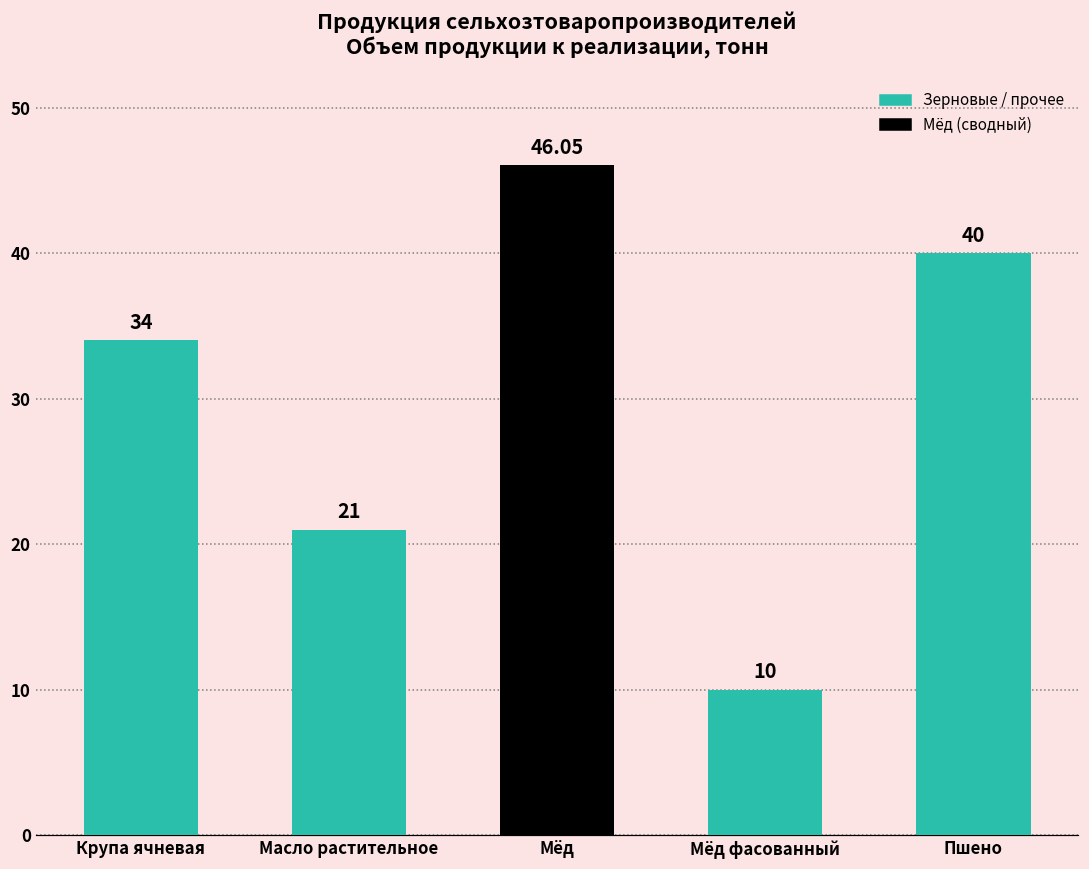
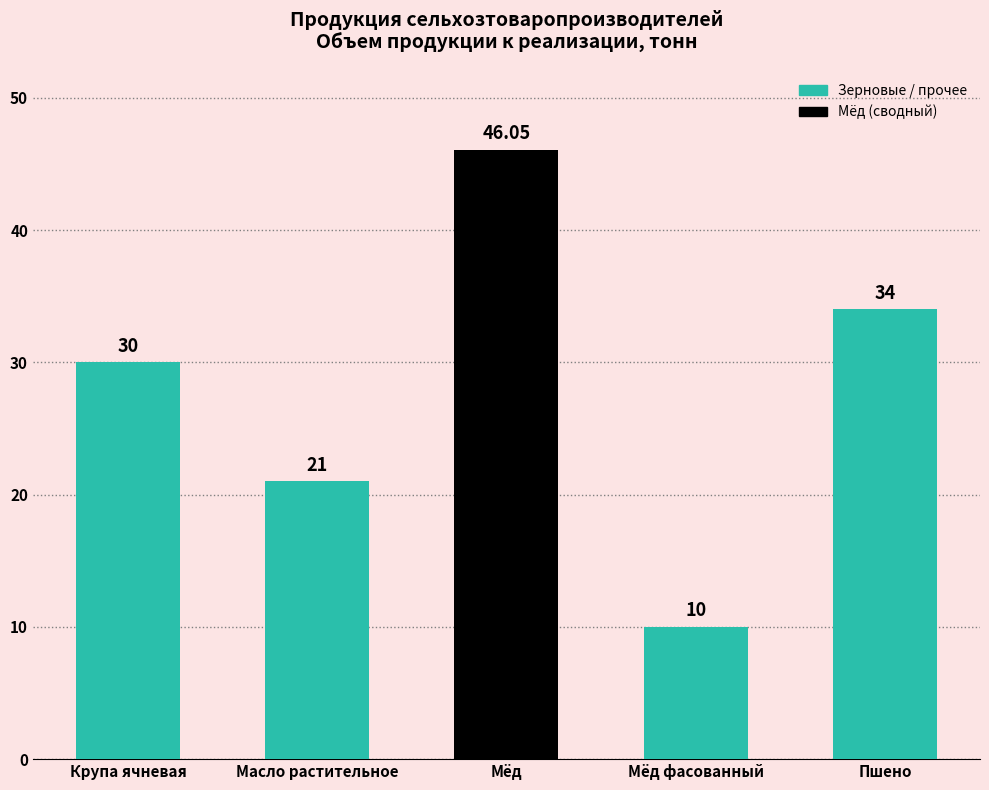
  {
-   "Крупа ячневая": 34,
+   "Крупа ячневая": 30,
    "Масло растительное": 21,
    "Мёд": 46.05,
    "Мёд фасованный": 10,
-   "Пшено": 40
+   "Пшено": 34
  }
